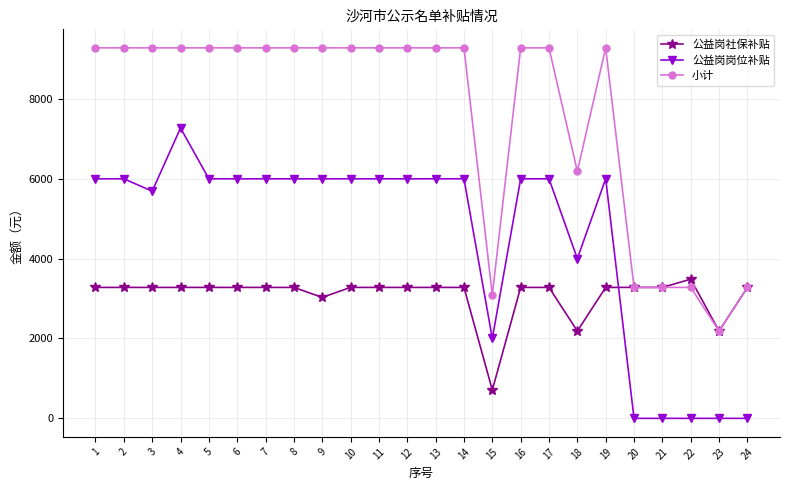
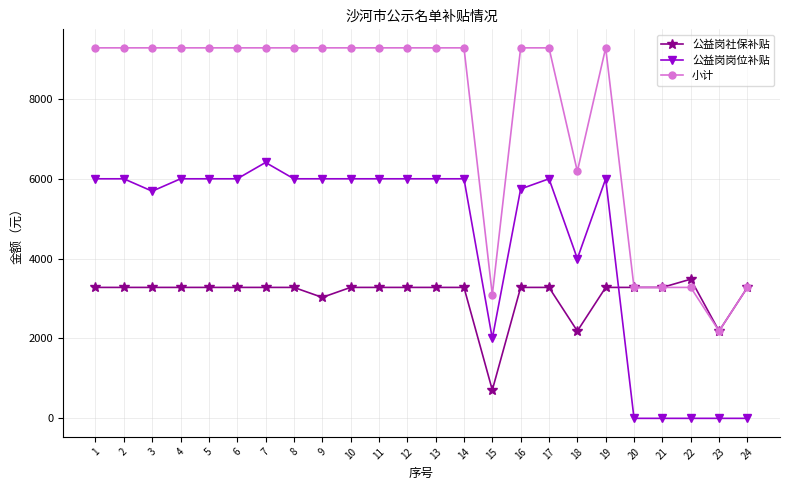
  {
    "公益岗社保补贴": {
      "1": 3300,
      "2": 3300,
      "3": 3300,
      "4": 3300,
      "5": 3300,
      "6": 3300,
      "7": 3300,
      "8": 3300,
      "9": 3000,
      "10": 3300,
      "11": 3300,
      "12": 3300,
      "13": 3300,
      "14": 3300,
      "15": 700,
      "16": 3300,
      "17": 3300,
      "18": 2200,
      "19": 3300,
      "22": 3500
    },
    "公益岗岗位补贴": {
      "1": 6000,
      "2": 6000,
      "3": 5700,
-     "4": 7300,
+     "4": 6000,
      "5": 6000,
      "6": 6000,
-     "7": 6000,
+     "7": 6400,
      "8": 6000,
      "9": 6000,
      "10": 6000,
      "11": 6000,
      "12": 6000,
      "13": 6000,
      "14": 6000,
      "15": 2000,
-     "16": 6000,
+     "16": 5700,
      "17": 6000,
      "18": 4000,
      "19": 6000,
      "20": 0,
      "21": 0,
      "22": 0,
      "23": 0,
      "24": 0
    },
    "小计": {
      "1": 9300,
      "2": 9300,
      "3": 9300,
      "4": 9300,
      "5": 9300,
      "6": 9300,
      "7": 9300,
      "8": 9300,
      "9": 9300,
      "10": 9300,
      "11": 9300,
      "12": 9300,
      "13": 9300,
      "14": 9300,
      "15": 3100,
      "16": 9300,
      "17": 9300,
      "18": 6200,
      "19": 9300,
      "22": 3300
    }
  }
